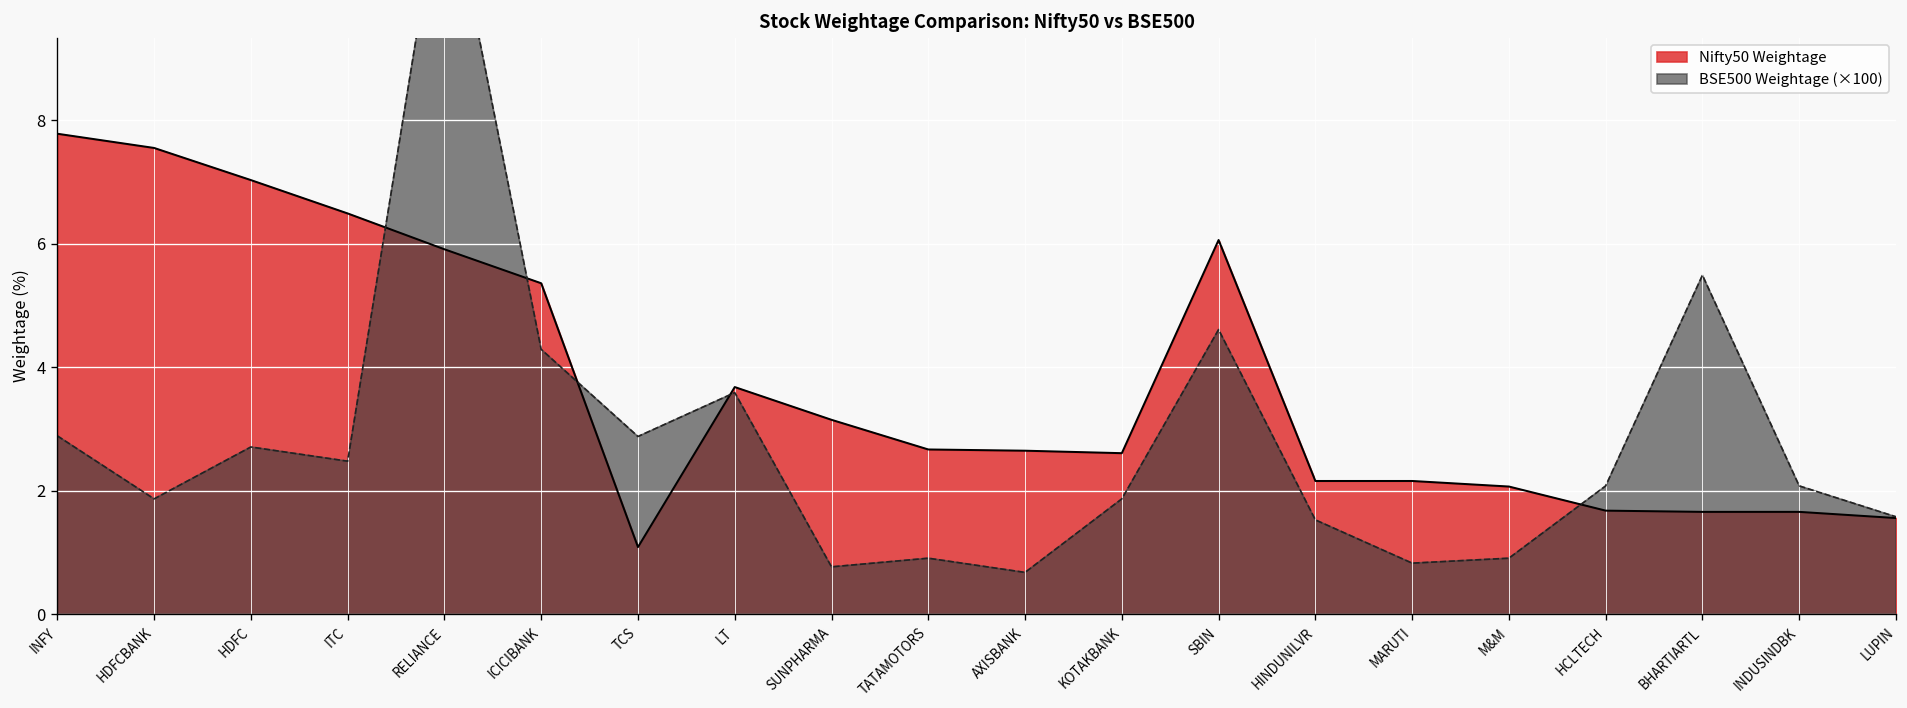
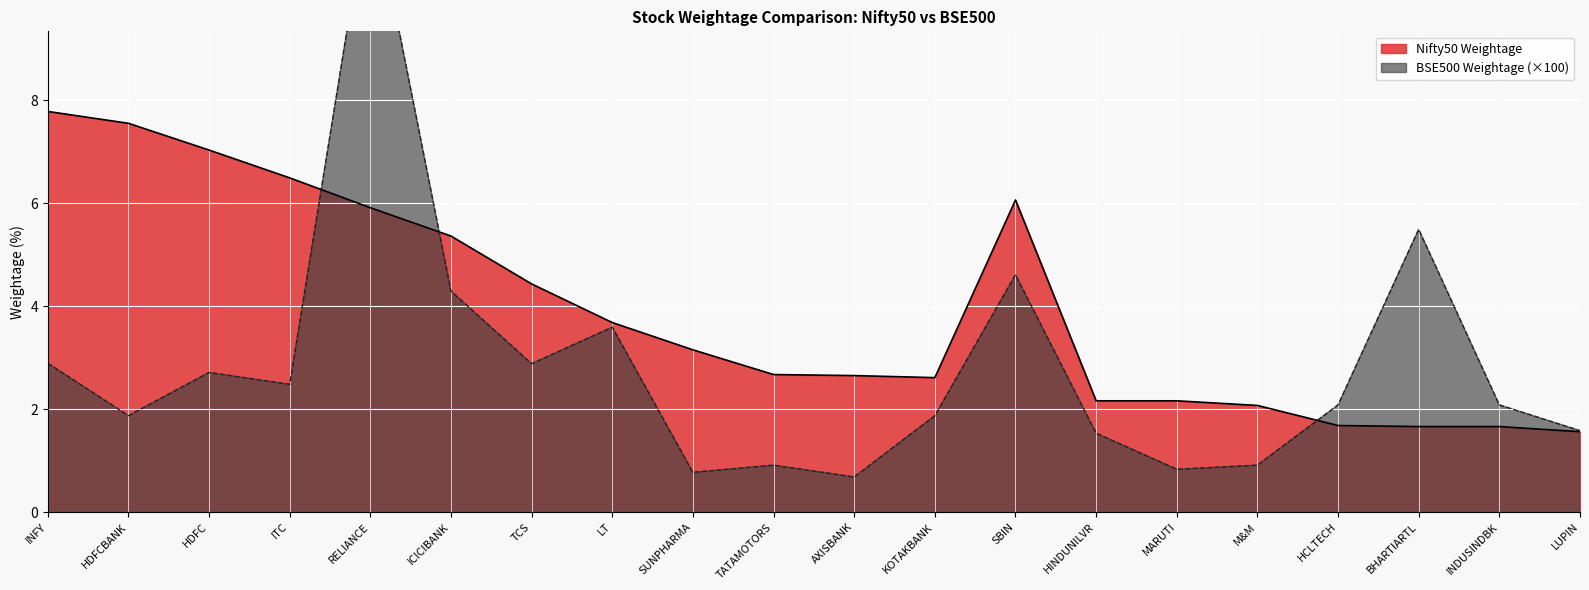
  {
    "Nifty50 Weightage": {
      "INFY": 7.8,
      "HDFCBANK": 7.6,
      "HDFC": 7.0,
      "ITC": 6.5,
      "RELIANCE": 5.9,
      "ICICIBANK": 5.4,
-     "TCS": 1.1,
+     "TCS": 4.4,
      "LT": 3.7,
      "SUNPHARMA": 3.2,
      "TATAMOTORS": 2.7,
      "AXISBANK": 2.7,
      "KOTAKBANK": 2.6,
      "SBIN": 6.1,
      "HINDUNILVR": 2.2,
      "MARUTI": 2.2,
      "M&M": 2.1,
      "HCLTECH": 1.7,
      "BHARTIARTL": 1.7,
      "INDUSINDBK": 1.7
    },
    "BSE500 Weightage (×100)": {
      "INFY": 2.9,
      "HDFCBANK": 1.9,
      "HDFC": 2.7,
      "ITC": 2.5,
      "ICICIBANK": 4.3,
      "TCS": 2.9,
      "LT": 3.6,
      "SUNPHARMA": 0.8,
      "TATAMOTORS": 0.9,
      "AXISBANK": 0.7,
      "KOTAKBANK": 1.9,
      "SBIN": 4.6,
      "HINDUNILVR": 1.5,
      "MARUTI": 0.8,
      "M&M": 0.9,
      "HCLTECH": 2.1,
      "BHARTIARTL": 5.5,
      "INDUSINDBK": 2.1
    }
  }
